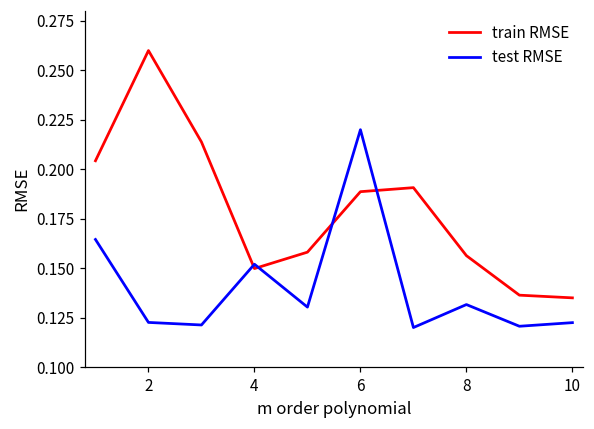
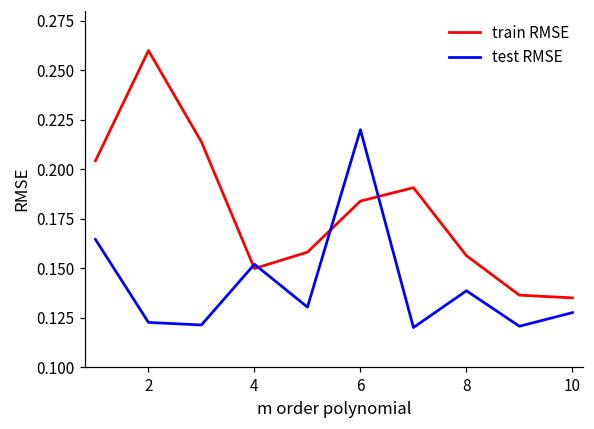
  {
    "train RMSE": {
      "2": 0.260,
      "4": 0.150,
-     "6": 0.189,
+     "6": 0.184,
      "8": 0.156,
      "10": 0.135
    },
    "test RMSE": {
      "2": 0.123,
      "4": 0.152,
      "6": 0.220,
-     "8": 0.132,
-     "10": 0.122
+     "8": 0.139,
+     "10": 0.128
    }
  }
